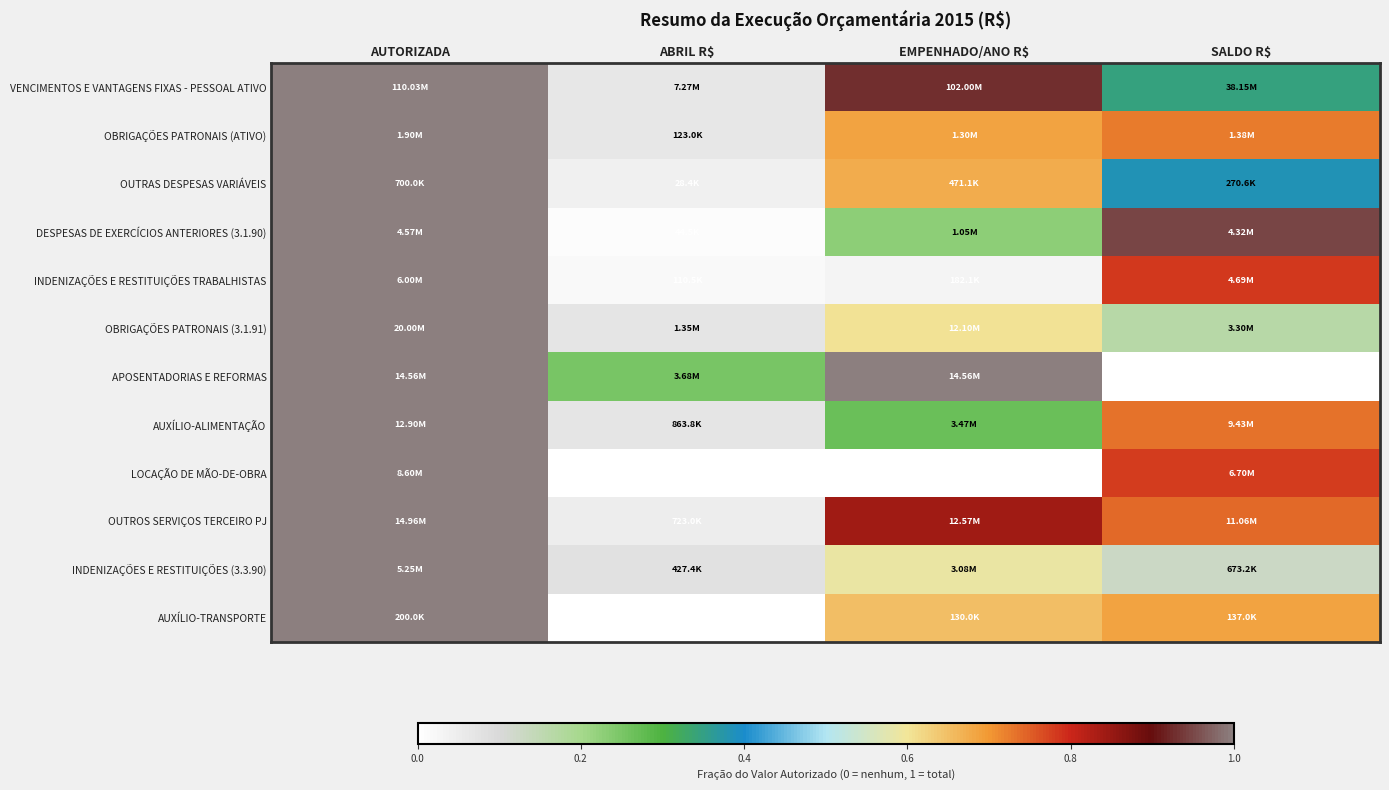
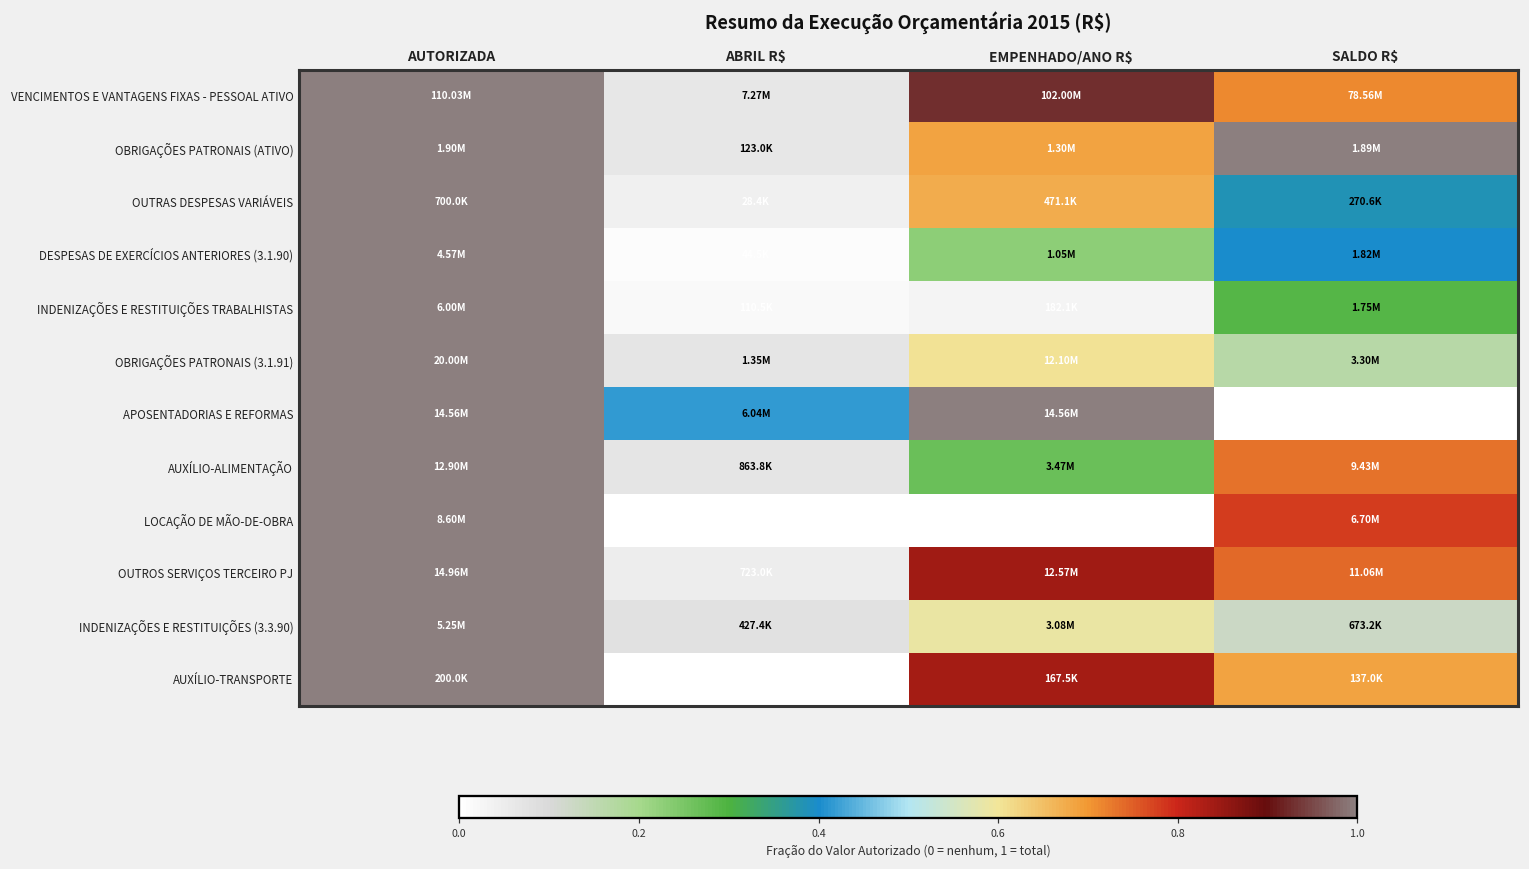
  {
    "VENCIMENTOS E VANTAGENS FIXAS - PESSOAL ATIVO": {
      "AUTORIZADA": "110.03M",
      "ABRIL R$": "7.27M",
      "EMPENHADO/ANO R$": "102.00M",
-     "SALDO R$": "38.15M"
+     "SALDO R$": "78.56M"
    },
    "OBRIGAÇÕES PATRONAIS (ATIVO)": {
      "AUTORIZADA": "1.90M",
      "ABRIL R$": "123.0K",
      "EMPENHADO/ANO R$": "1.30M",
-     "SALDO R$": "1.38M"
+     "SALDO R$": "1.89M"
    },
    "OUTRAS DESPESAS VARIÁVEIS": {
      "AUTORIZADA": "700.0K",
      "EMPENHADO/ANO R$": "471.1K",
      "SALDO R$": "270.6K"
    },
    "DESPESAS DE EXERCÍCIOS ANTERIORES (3.1.90)": {
      "AUTORIZADA": "4.57M",
      "EMPENHADO/ANO R$": "1.05M",
-     "SALDO R$": "4.32M"
+     "SALDO R$": "1.82M"
    },
    "INDENIZAÇÕES E RESTITUIÇÕES TRABALHISTAS": {
      "AUTORIZADA": "6.00M",
-     "SALDO R$": "4.69M"
+     "SALDO R$": "1.75M"
    },
    "OBRIGAÇÕES PATRONAIS (3.1.91)": {
      "AUTORIZADA": "20.00M",
      "ABRIL R$": "1.35M",
      "EMPENHADO/ANO R$": "12.10M",
      "SALDO R$": "3.30M"
    },
    "APOSENTADORIAS E REFORMAS": {
      "AUTORIZADA": "14.56M",
-     "ABRIL R$": "3.68M",
+     "ABRIL R$": "6.04M",
      "EMPENHADO/ANO R$": "14.56M"
    },
    "AUXÍLIO-ALIMENTAÇÃO": {
      "AUTORIZADA": "12.90M",
      "ABRIL R$": "863.8K",
      "EMPENHADO/ANO R$": "3.47M",
      "SALDO R$": "9.43M"
    },
    "LOCAÇÃO DE MÃO-DE-OBRA": {
      "AUTORIZADA": "8.60M",
      "SALDO R$": "6.70M"
    },
    "OUTROS SERVIÇOS TERCEIRO PJ": {
      "AUTORIZADA": "14.96M",
      "EMPENHADO/ANO R$": "12.57M",
      "SALDO R$": "11.06M"
    },
    "INDENIZAÇÕES E RESTITUIÇÕES (3.3.90)": {
      "AUTORIZADA": "5.25M",
      "ABRIL R$": "427.4K",
      "EMPENHADO/ANO R$": "3.08M",
      "SALDO R$": "673.2K"
    },
    "AUXÍLIO-TRANSPORTE": {
      "AUTORIZADA": "200.0K",
-     "EMPENHADO/ANO R$": "130.0K",
+     "EMPENHADO/ANO R$": "167.5K",
      "SALDO R$": "137.0K"
    }
  }
